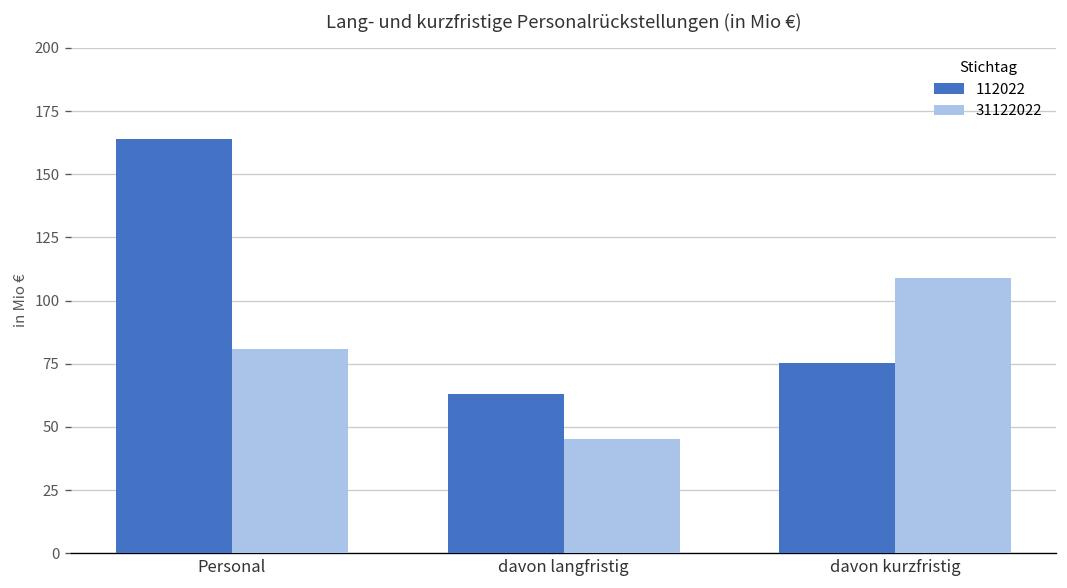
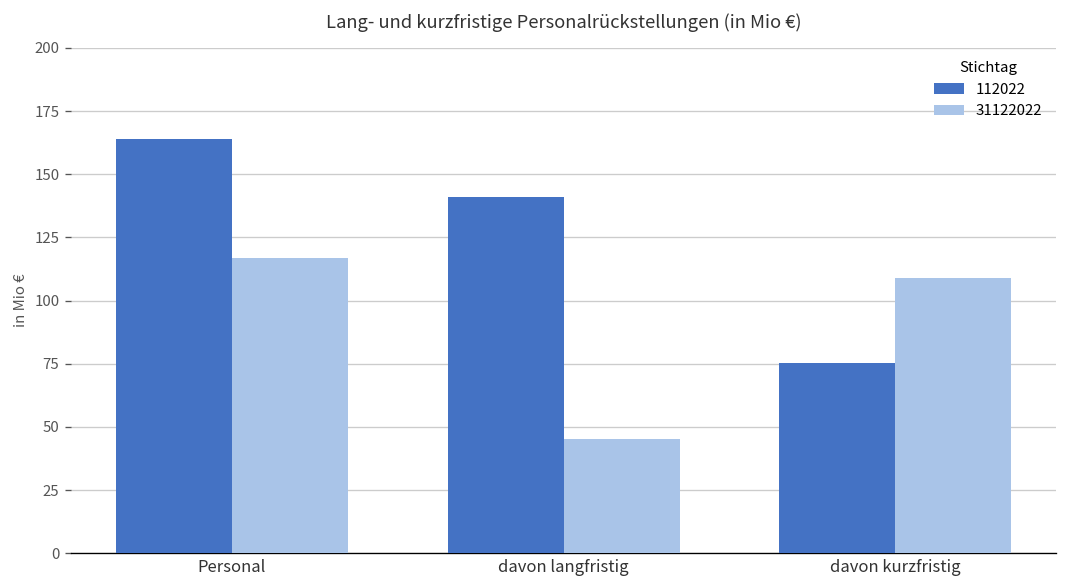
  {
    "112022": {
      "Personal": 164,
-     "davon langfristig": 63,
+     "davon langfristig": 141,
      "davon kurzfristig": 76
    },
    "31122022": {
-     "Personal": 81,
+     "Personal": 117,
      "davon langfristig": 45,
      "davon kurzfristig": 109
    }
  }
